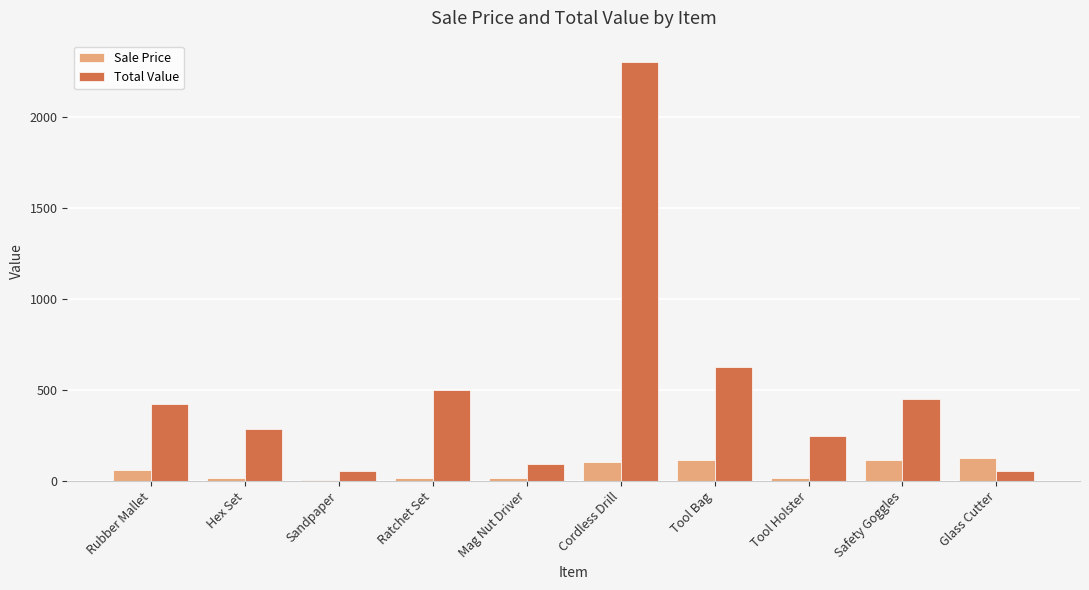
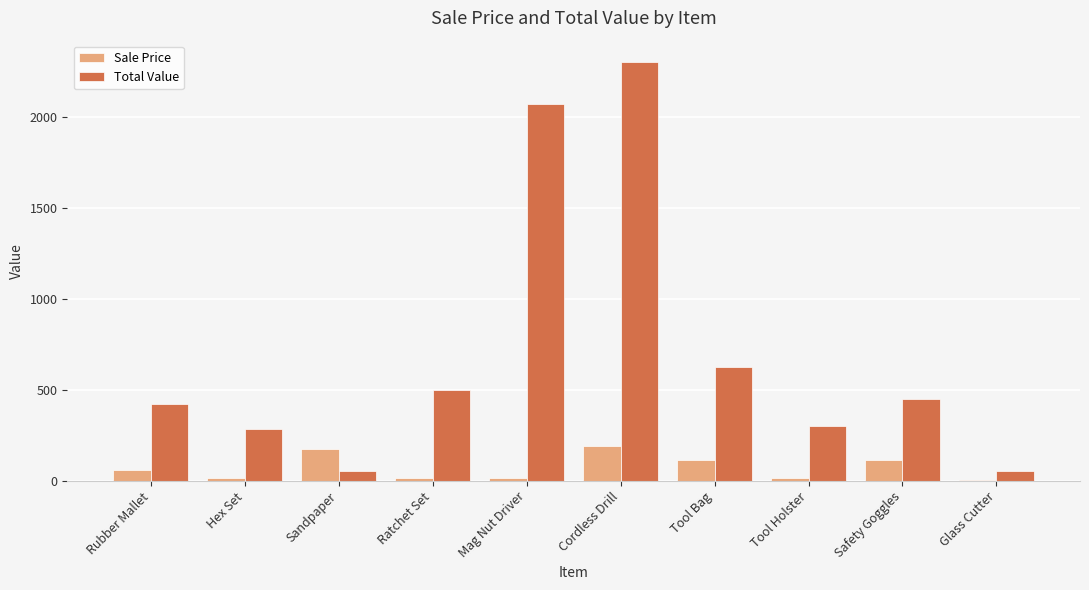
  {
    "Sale Price": {
      "Rubber Mallet": 60,
      "Hex Set": 10,
-     "Sandpaper": 0,
+     "Sandpaper": 180,
      "Ratchet Set": 20,
      "Mag Nut Driver": 10,
-     "Cordless Drill": 100,
+     "Cordless Drill": 190,
      "Tool Bag": 110,
      "Tool Holster": 20,
      "Safety Goggles": 110,
-     "Glass Cutter": 130
+     "Glass Cutter": 0
    },
    "Total Value": {
      "Rubber Mallet": 420,
      "Hex Set": 280,
      "Sandpaper": 50,
      "Ratchet Set": 500,
-     "Mag Nut Driver": 90,
+     "Mag Nut Driver": 2070,
      "Cordless Drill": 2300,
      "Tool Bag": 630,
-     "Tool Holster": 240,
+     "Tool Holster": 300,
      "Safety Goggles": 450,
      "Glass Cutter": 50
    }
  }
